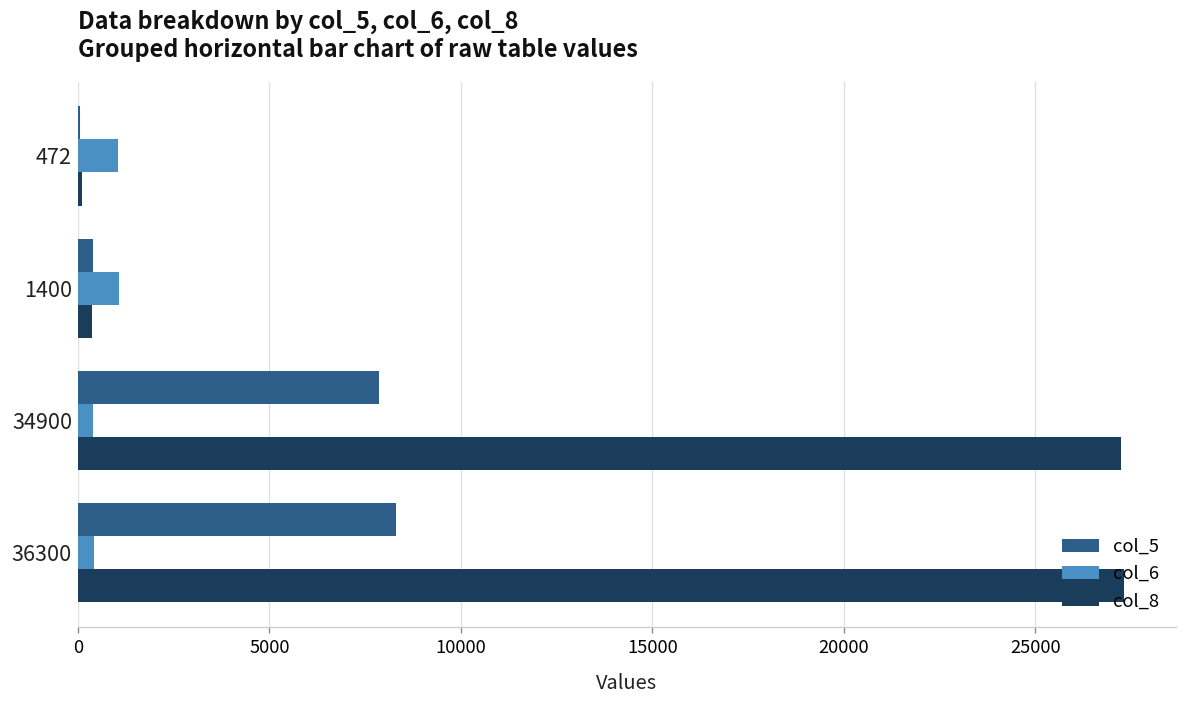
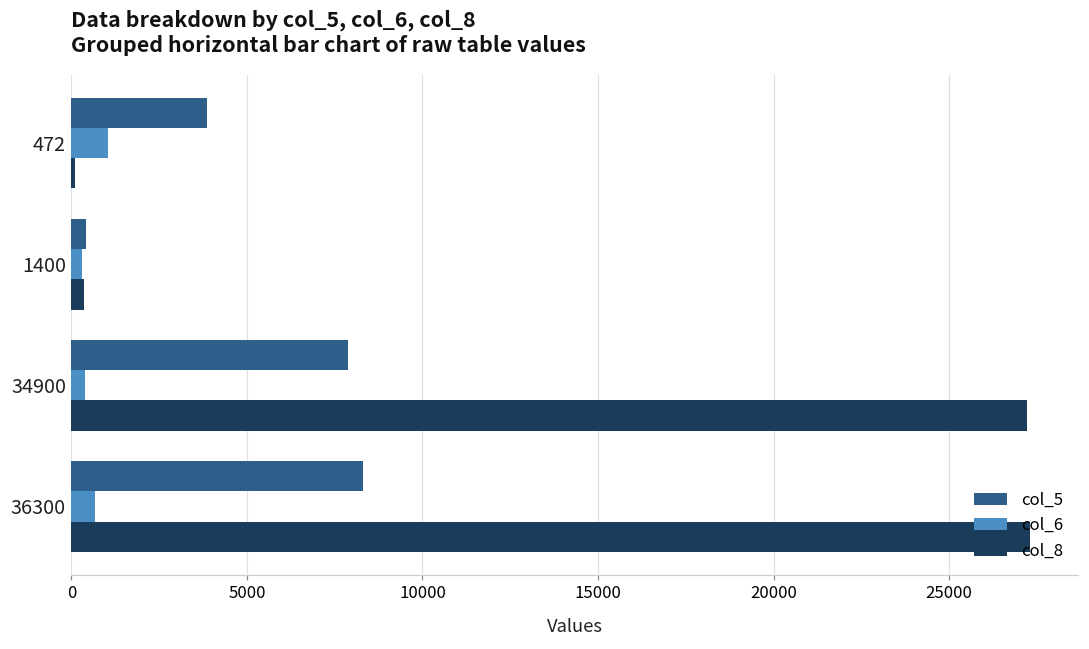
  {
    "col_5": {
-     "472": 100,
+     "472": 3900,
      "1400": 400,
      "34900": 7900,
      "36300": 8300
    },
    "col_6": {
      "472": 1000,
-     "1400": 1100,
+     "1400": 300,
      "34900": 400,
-     "36300": 400
+     "36300": 700
    },
    "col_8": {
      "472": 100,
      "1400": 400,
      "34900": 27200,
      "36300": 27300
    }
  }
